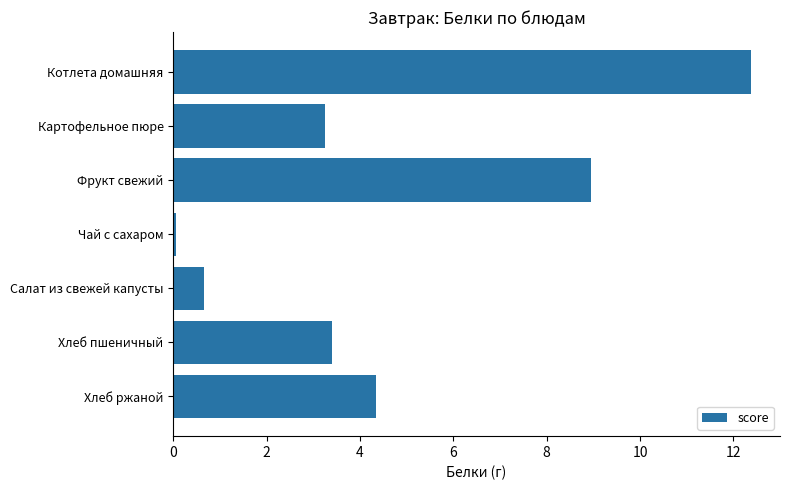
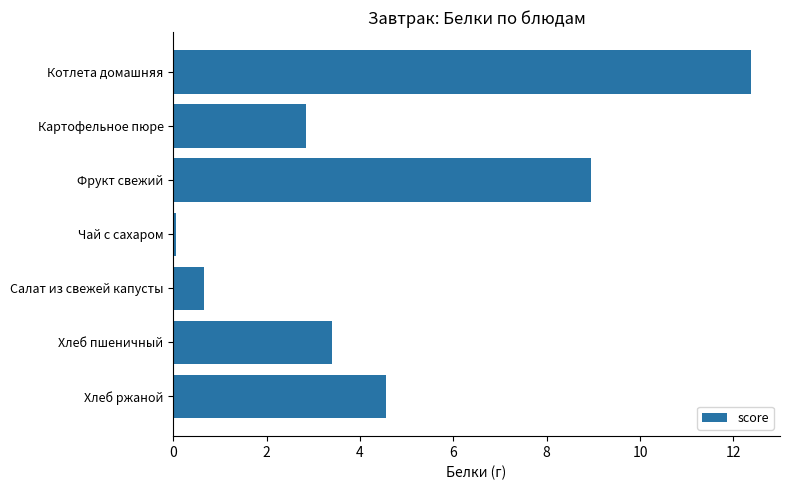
  {
    "Котлета домашняя": 12.4,
-   "Картофельное пюре": 3.3,
+   "Картофельное пюре": 2.9,
    "Фрукт свежий": 9.0,
    "Чай с сахаром": 0.1,
    "Салат из свежей капусты": 0.7,
    "Хлеб пшеничный": 3.4,
-   "Хлеб ржаной": 4.3
+   "Хлеб ржаной": 4.6
  }
